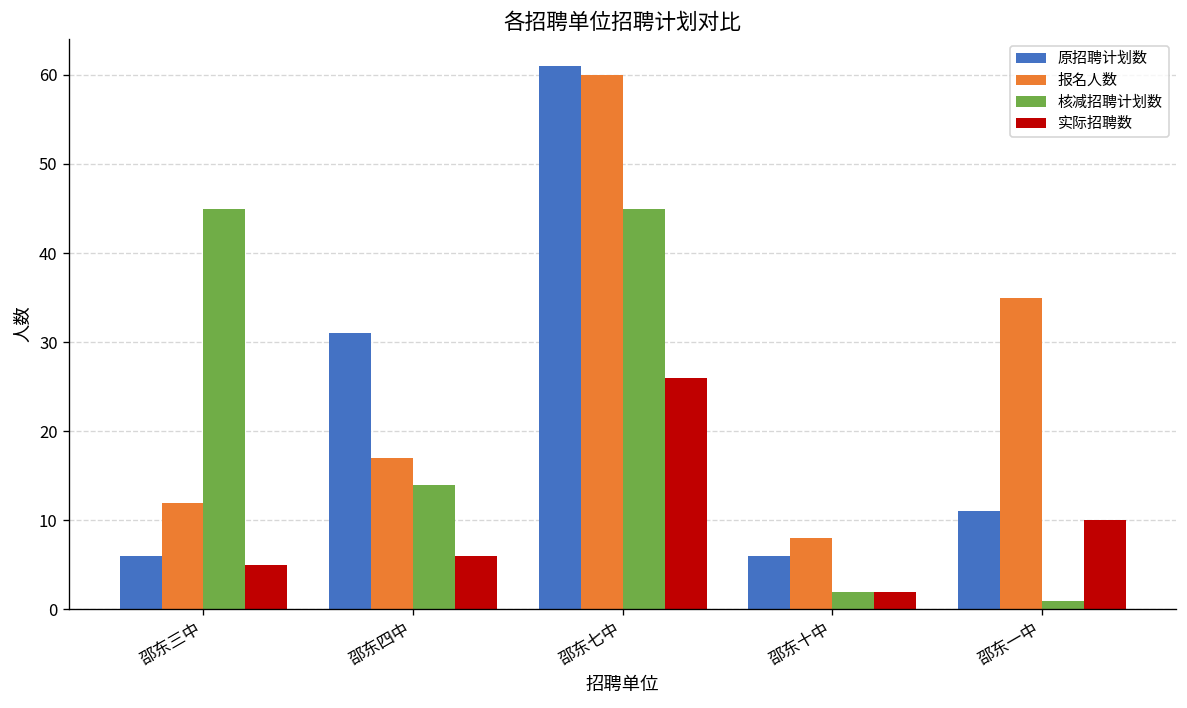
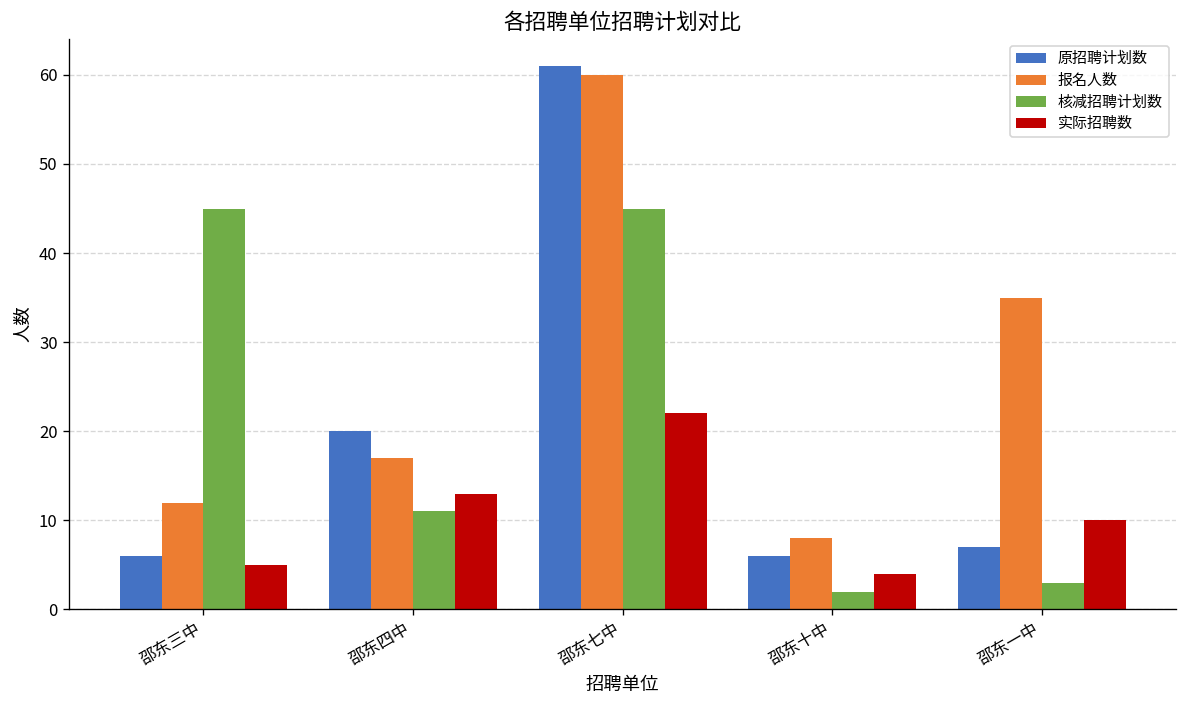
  {
    "原招聘计划数": {
      "邵东三中": 6,
-     "邵东四中": 31,
+     "邵东四中": 20,
      "邵东七中": 61,
      "邵东十中": 6,
-     "邵东一中": 11
+     "邵东一中": 7
    },
    "报名人数": {
      "邵东三中": 12,
      "邵东四中": 17,
      "邵东七中": 60,
      "邵东十中": 8,
      "邵东一中": 35
    },
    "核减招聘计划数": {
      "邵东三中": 45,
-     "邵东四中": 14,
+     "邵东四中": 11,
      "邵东七中": 45,
      "邵东十中": 2,
-     "邵东一中": 1
+     "邵东一中": 3
    },
    "实际招聘数": {
      "邵东三中": 5,
-     "邵东四中": 6,
-     "邵东七中": 26,
-     "邵东十中": 2,
+     "邵东四中": 13,
+     "邵东七中": 22,
+     "邵东十中": 4,
      "邵东一中": 10
    }
  }
